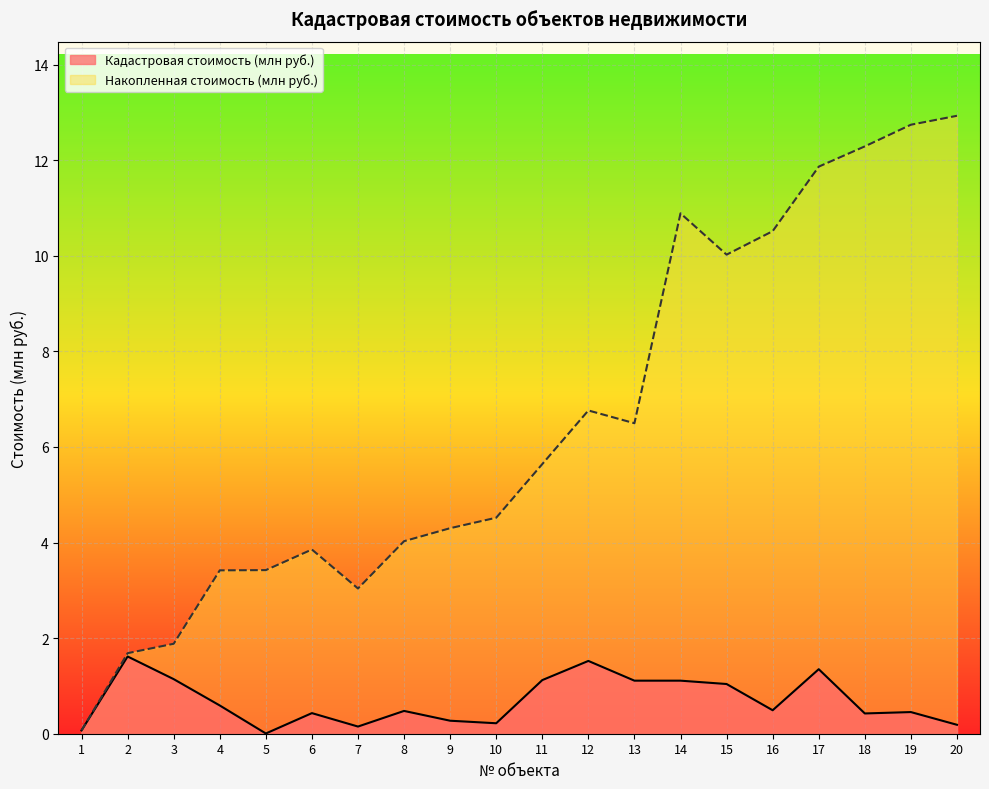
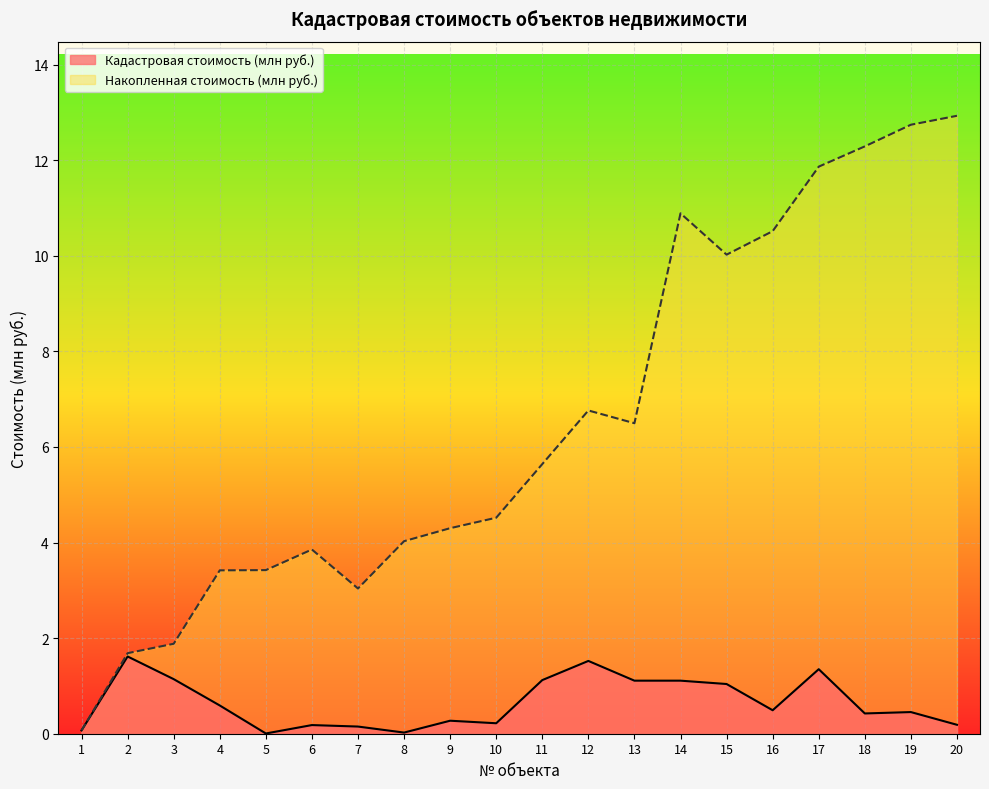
  {
    "Кадастровая стоимость (млн руб.)": {
      "2": 1.6,
      "3": 1.1,
      "4": 0.6,
      "5": 0.0,
-     "6": 0.4,
+     "6": 0.2,
      "7": 0.2,
-     "8": 0.5,
+     "8": 0.0,
      "9": 0.3,
      "10": 0.2,
      "11": 1.1,
      "12": 1.5,
      "13": 1.1,
      "14": 1.1,
      "15": 1.0,
      "16": 0.5,
      "17": 1.4,
      "18": 0.4,
      "19": 0.5,
      "20": 0.2
    },
    "Накопленная стоимость (млн руб.)": {
      "2": 1.7,
      "3": 1.9,
      "4": 3.4,
      "5": 3.4,
      "6": 3.9,
      "7": 3.0,
      "8": 4.0,
      "9": 4.3,
      "10": 4.5,
      "11": 5.6,
      "12": 6.8,
      "13": 6.5,
      "14": 10.9,
      "15": 10.0,
      "16": 10.5,
      "17": 11.9,
      "18": 12.3,
      "19": 12.7,
      "20": 12.9
    }
  }
